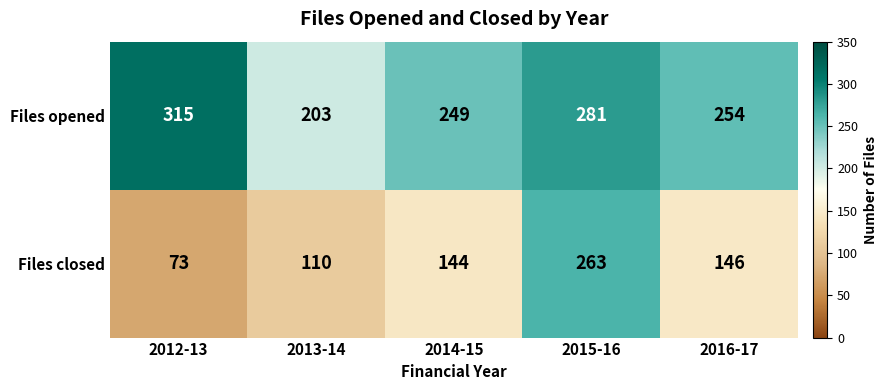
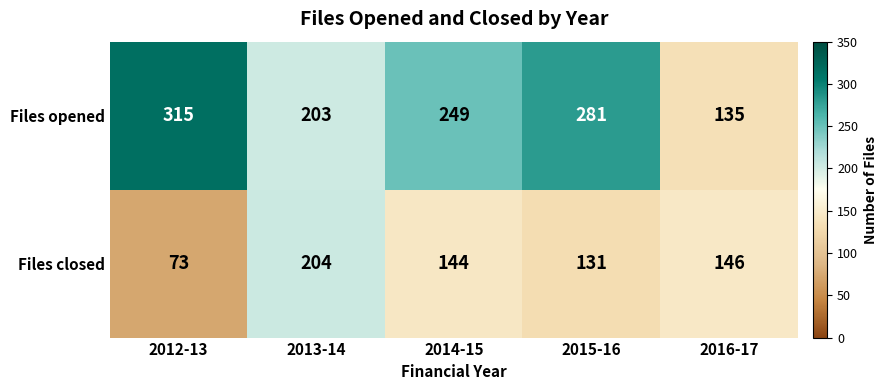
  {
    "Files opened": {
      "2012-13": 315,
      "2013-14": 203,
      "2014-15": 249,
      "2015-16": 281,
-     "2016-17": 254
+     "2016-17": 135
    },
    "Files closed": {
      "2012-13": 73,
-     "2013-14": 110,
+     "2013-14": 204,
      "2014-15": 144,
-     "2015-16": 263,
+     "2015-16": 131,
      "2016-17": 146
    }
  }
